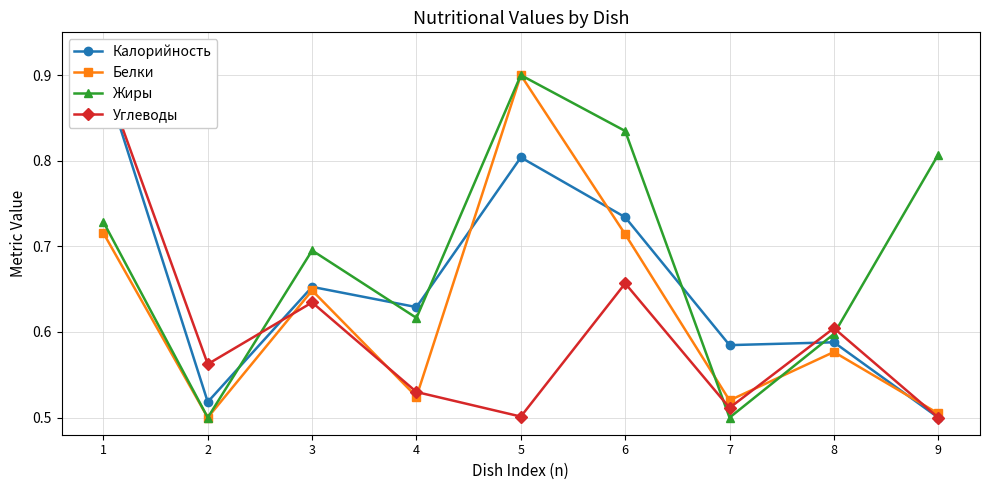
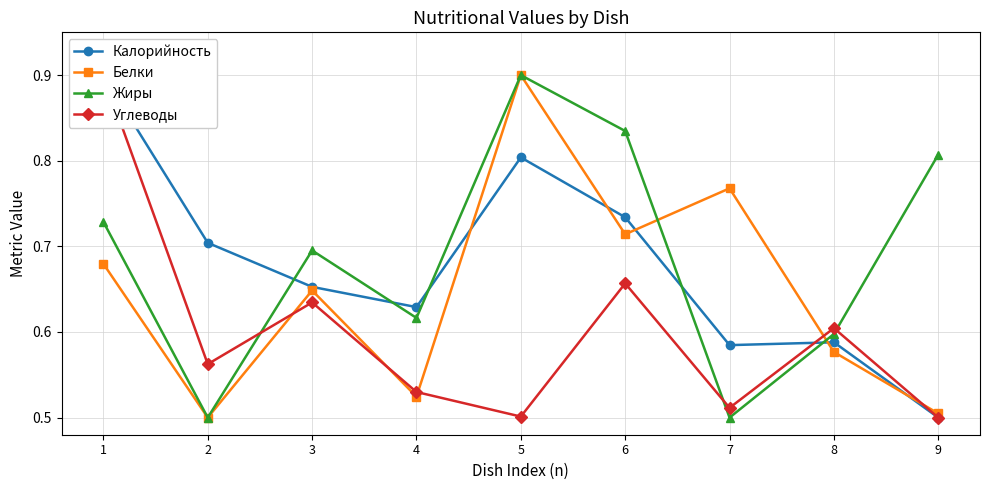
  {
    "Калорийность": {
-     "2": 0.52,
+     "2": 0.70,
      "3": 0.65,
      "4": 0.63,
      "5": 0.80,
      "6": 0.73,
      "7": 0.58,
      "8": 0.59
    },
    "Белки": {
-     "1": 0.72,
+     "1": 0.68,
      "3": 0.65,
      "4": 0.52,
      "6": 0.71,
-     "7": 0.52,
+     "7": 0.77,
      "8": 0.58,
      "9": 0.50
    },
    "Жиры": {
      "1": 0.73,
      "3": 0.70,
      "4": 0.62,
      "6": 0.83,
      "7": 0.50,
      "8": 0.60,
      "9": 0.81
    },
    "Углеводы": {
      "2": 0.56,
      "3": 0.63,
      "4": 0.53,
      "5": 0.50,
      "6": 0.66,
      "7": 0.51,
      "8": 0.60
    }
  }
